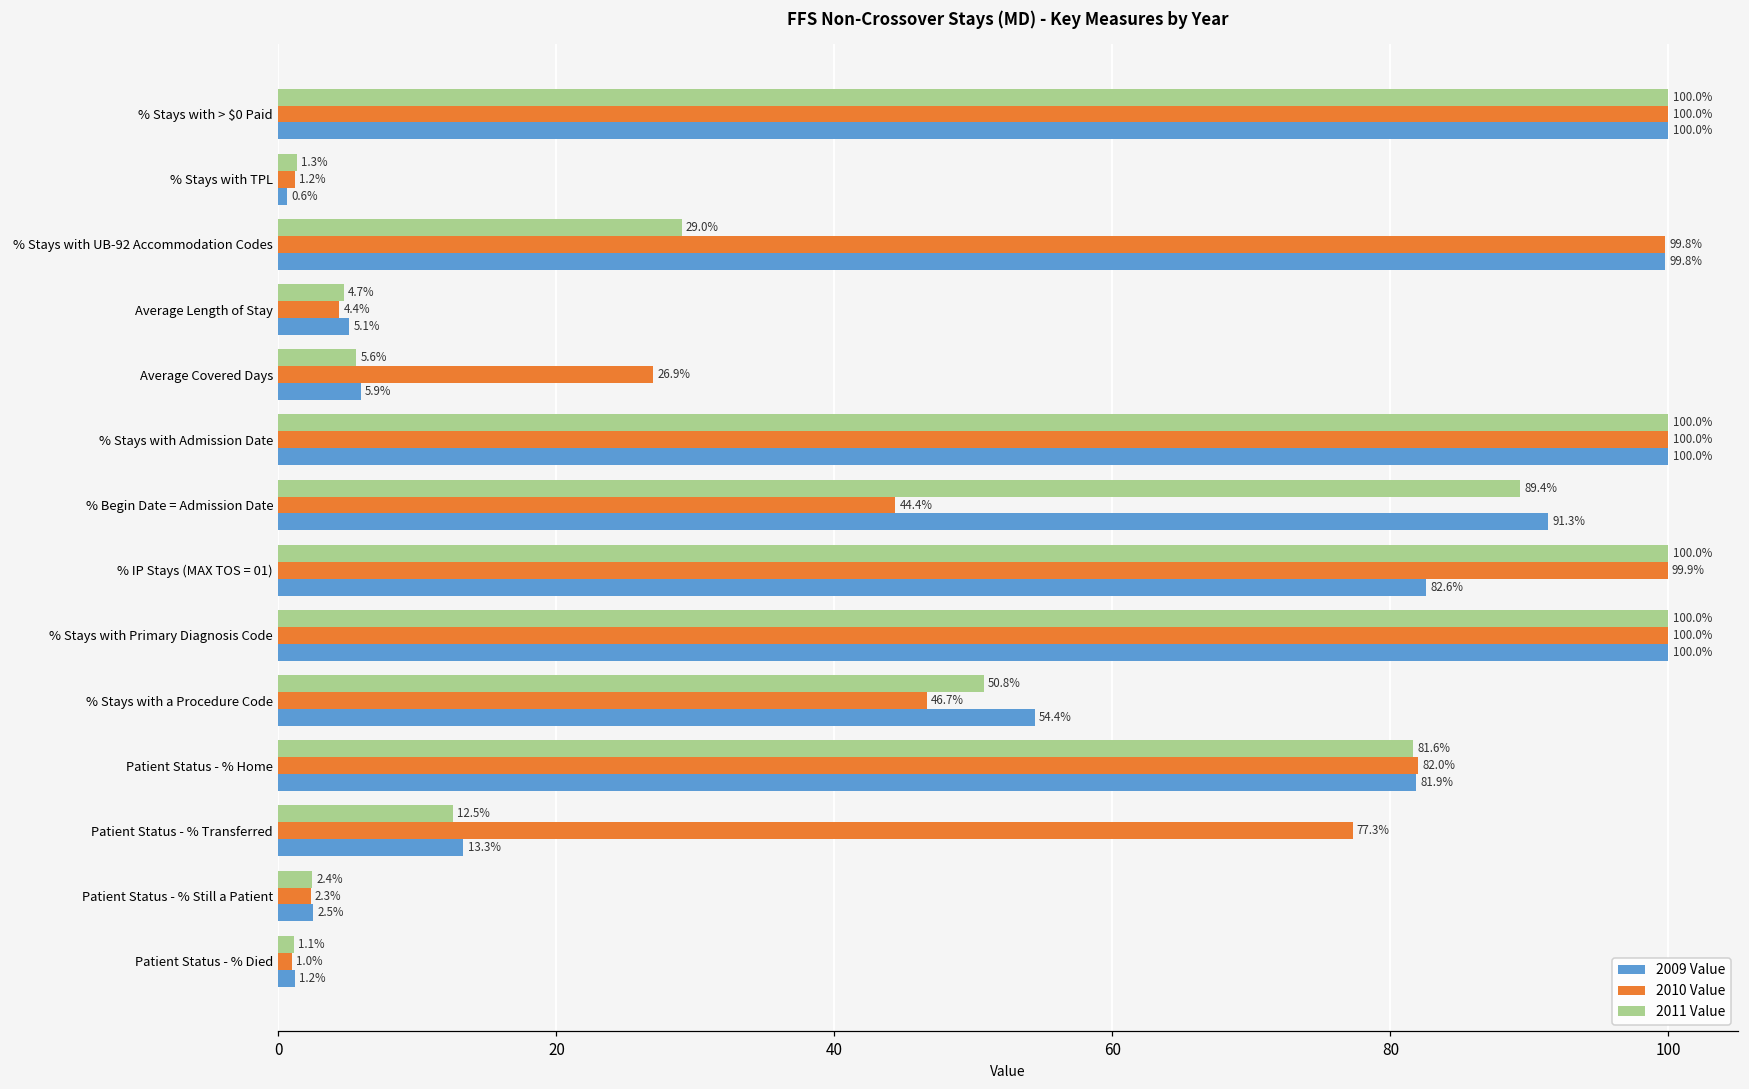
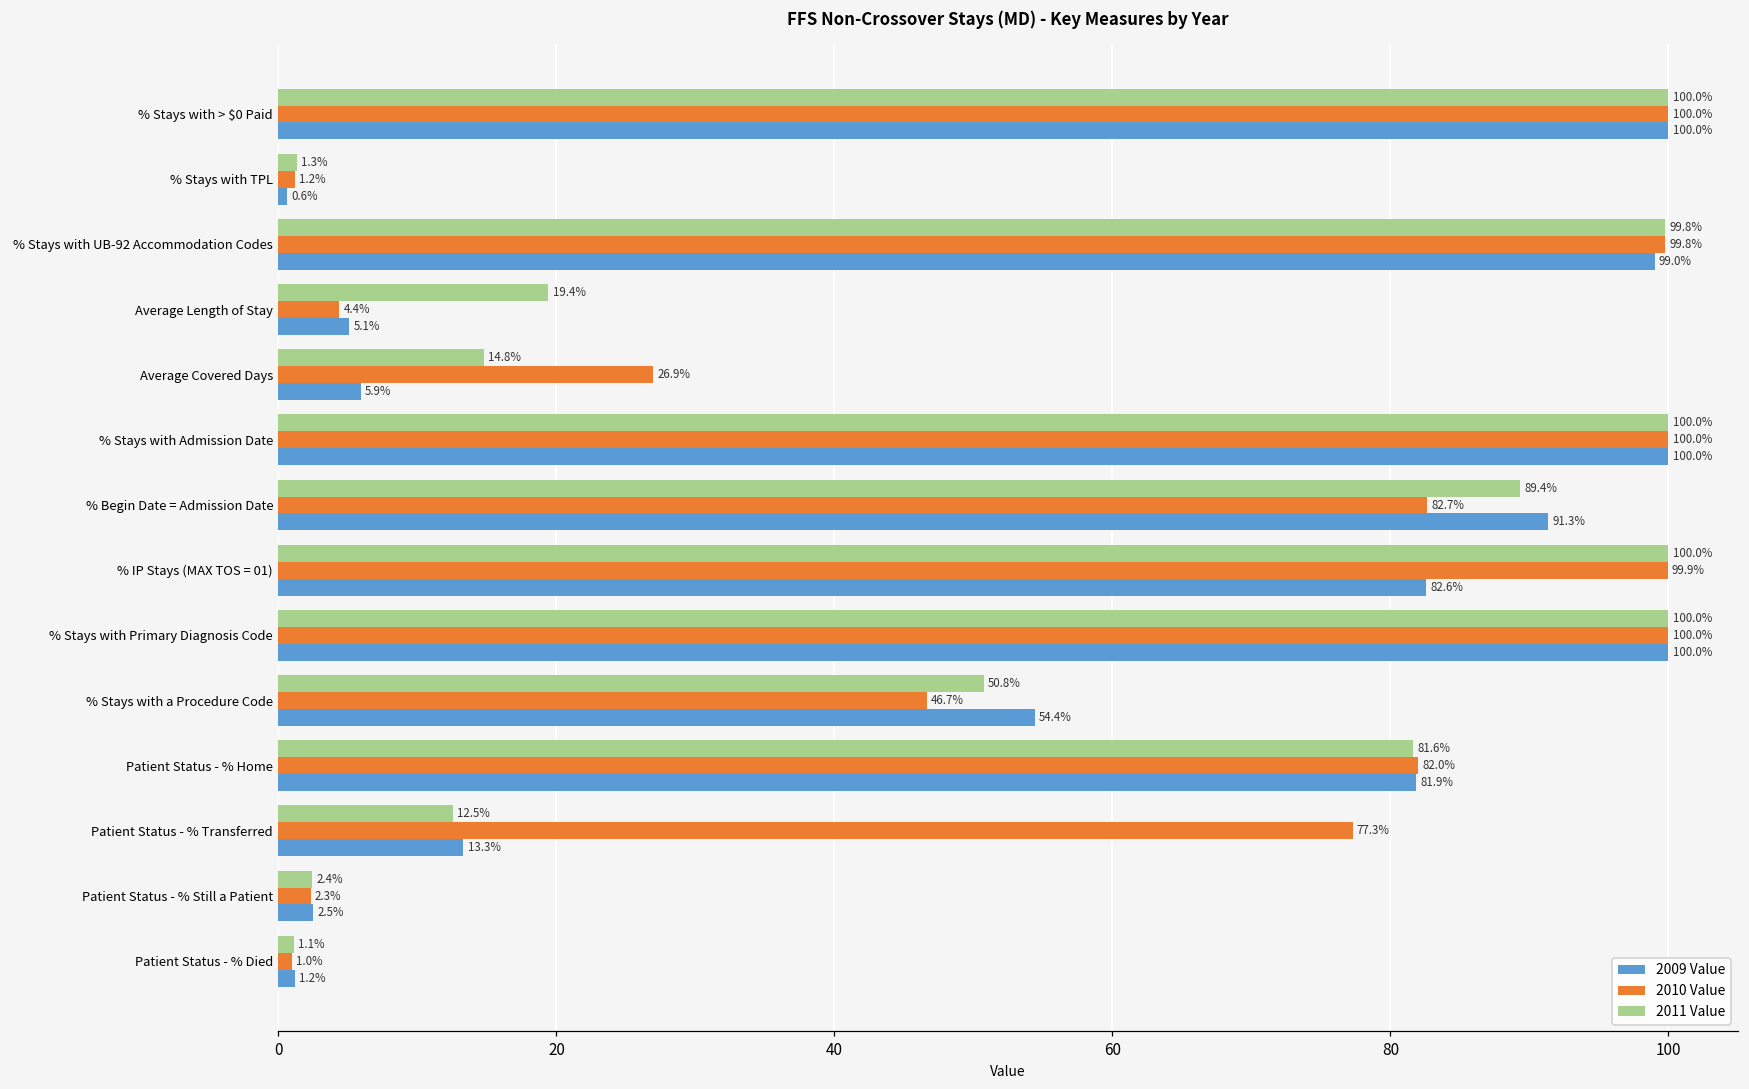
  {
    "2009 Value": {
      "% Stays with > $0 Paid": "100.0%",
      "% Stays with TPL": "0.6%",
-     "% Stays with UB-92 Accommodation Codes": "99.8%",
+     "% Stays with UB-92 Accommodation Codes": "99.0%",
      "Average Length of Stay": "5.1%",
      "Average Covered Days": "5.9%",
      "% Stays with Admission Date": "100.0%",
      "% Begin Date = Admission Date": "91.3%",
      "% IP Stays (MAX TOS = 01)": "82.6%",
      "% Stays with Primary Diagnosis Code": "100.0%",
      "% Stays with a Procedure Code": "54.4%",
      "Patient Status - % Home": "81.9%",
      "Patient Status - % Transferred": "13.3%",
      "Patient Status - % Still a Patient": "2.5%",
      "Patient Status - % Died": "1.2%"
    },
    "2010 Value": {
      "% Stays with > $0 Paid": "100.0%",
      "% Stays with TPL": "1.2%",
      "% Stays with UB-92 Accommodation Codes": "99.8%",
      "Average Length of Stay": "4.4%",
      "Average Covered Days": "26.9%",
      "% Stays with Admission Date": "100.0%",
-     "% Begin Date = Admission Date": "44.4%",
+     "% Begin Date = Admission Date": "82.7%",
      "% IP Stays (MAX TOS = 01)": "99.9%",
      "% Stays with Primary Diagnosis Code": "100.0%",
      "% Stays with a Procedure Code": "46.7%",
      "Patient Status - % Home": "82.0%",
      "Patient Status - % Transferred": "77.3%",
      "Patient Status - % Still a Patient": "2.3%",
      "Patient Status - % Died": "1.0%"
    },
    "2011 Value": {
      "% Stays with > $0 Paid": "100.0%",
      "% Stays with TPL": "1.3%",
-     "% Stays with UB-92 Accommodation Codes": "29.0%",
-     "Average Length of Stay": "4.7%",
-     "Average Covered Days": "5.6%",
+     "% Stays with UB-92 Accommodation Codes": "99.8%",
+     "Average Length of Stay": "19.4%",
+     "Average Covered Days": "14.8%",
      "% Stays with Admission Date": "100.0%",
      "% Begin Date = Admission Date": "89.4%",
      "% IP Stays (MAX TOS = 01)": "100.0%",
      "% Stays with Primary Diagnosis Code": "100.0%",
      "% Stays with a Procedure Code": "50.8%",
      "Patient Status - % Home": "81.6%",
      "Patient Status - % Transferred": "12.5%",
      "Patient Status - % Still a Patient": "2.4%",
      "Patient Status - % Died": "1.1%"
    }
  }
